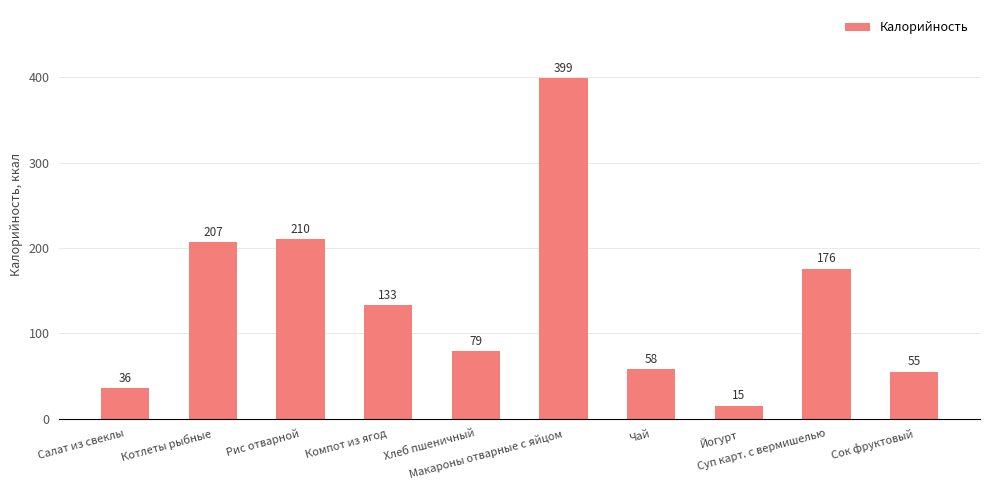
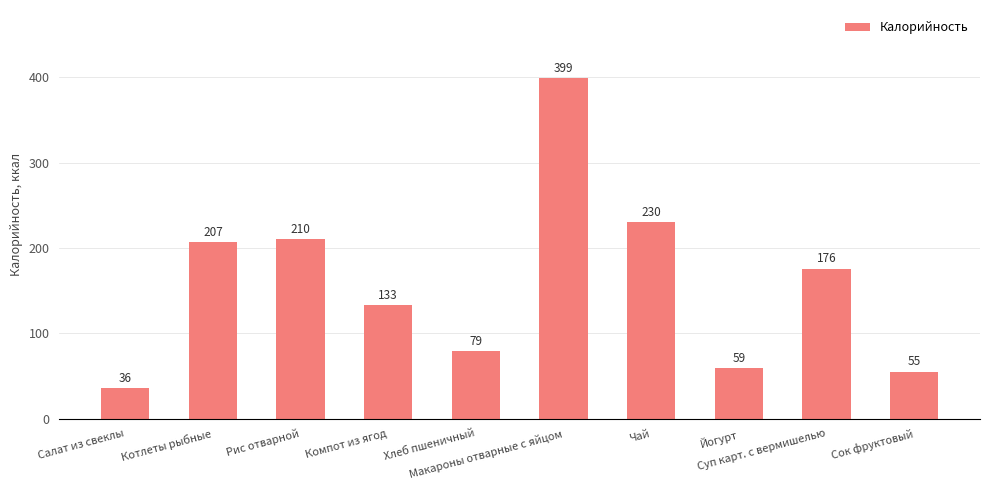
  {
    "Салат из свеклы": 36,
    "Котлеты рыбные": 207,
    "Рис отварной": 210,
    "Компот из ягод": 133,
    "Хлеб пшеничный": 79,
    "Макароны отварные с яйцом": 399,
-   "Чай": 58,
-   "Йогурт": 15,
+   "Чай": 230,
+   "Йогурт": 59,
    "Суп карт. с вермишелью": 176,
    "Сок фруктовый": 55
  }
